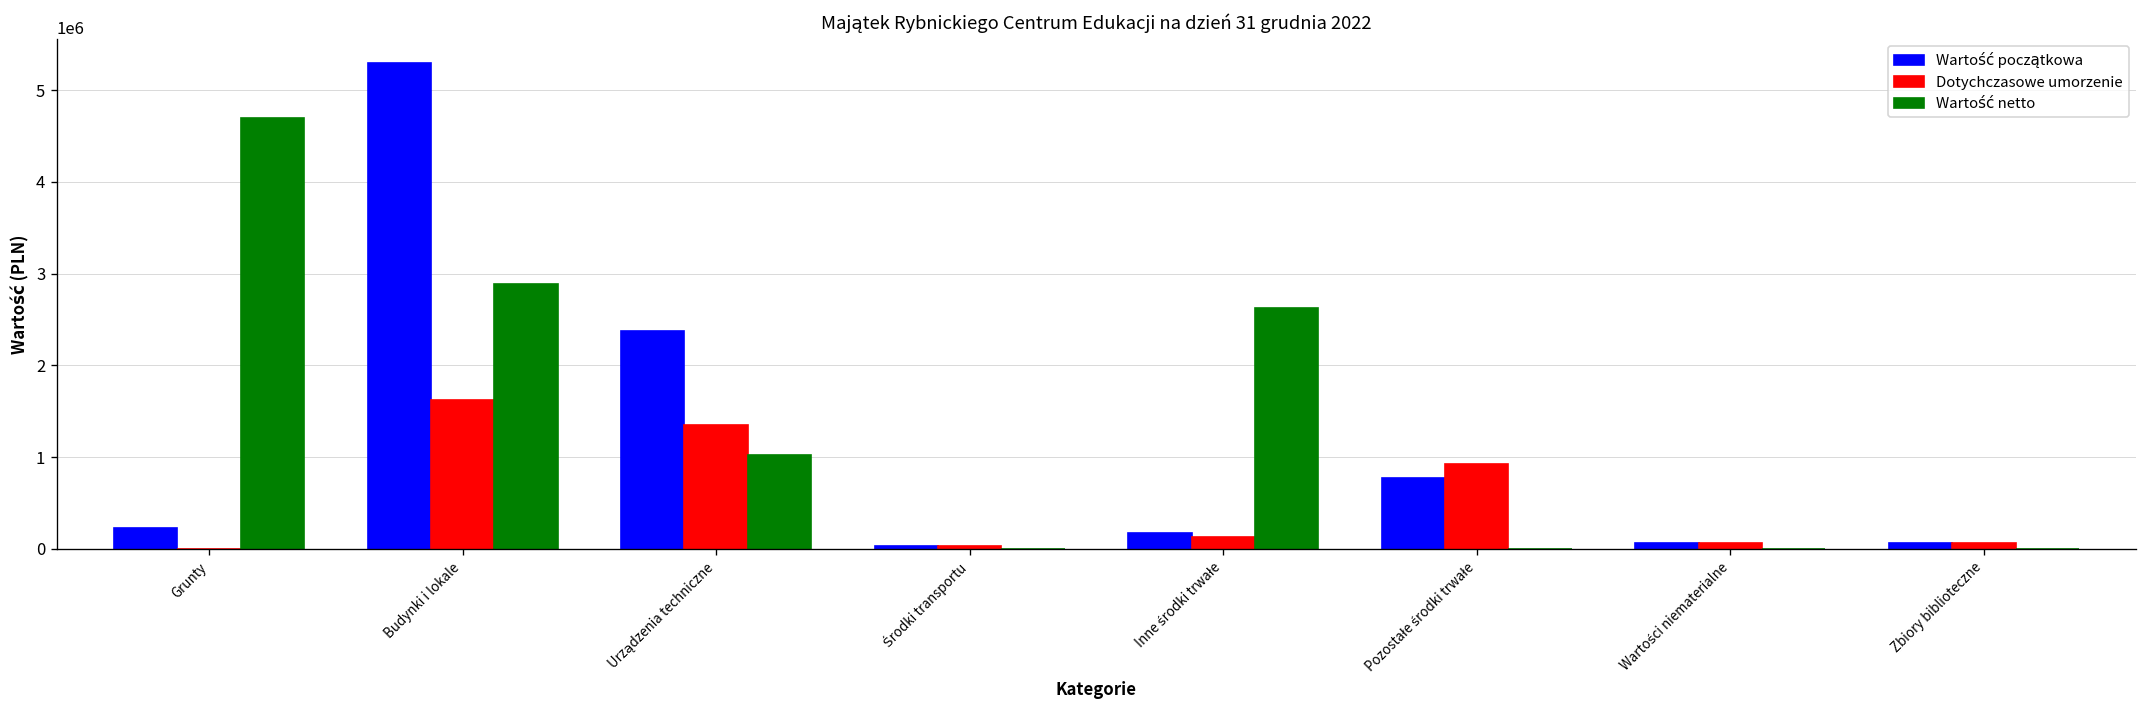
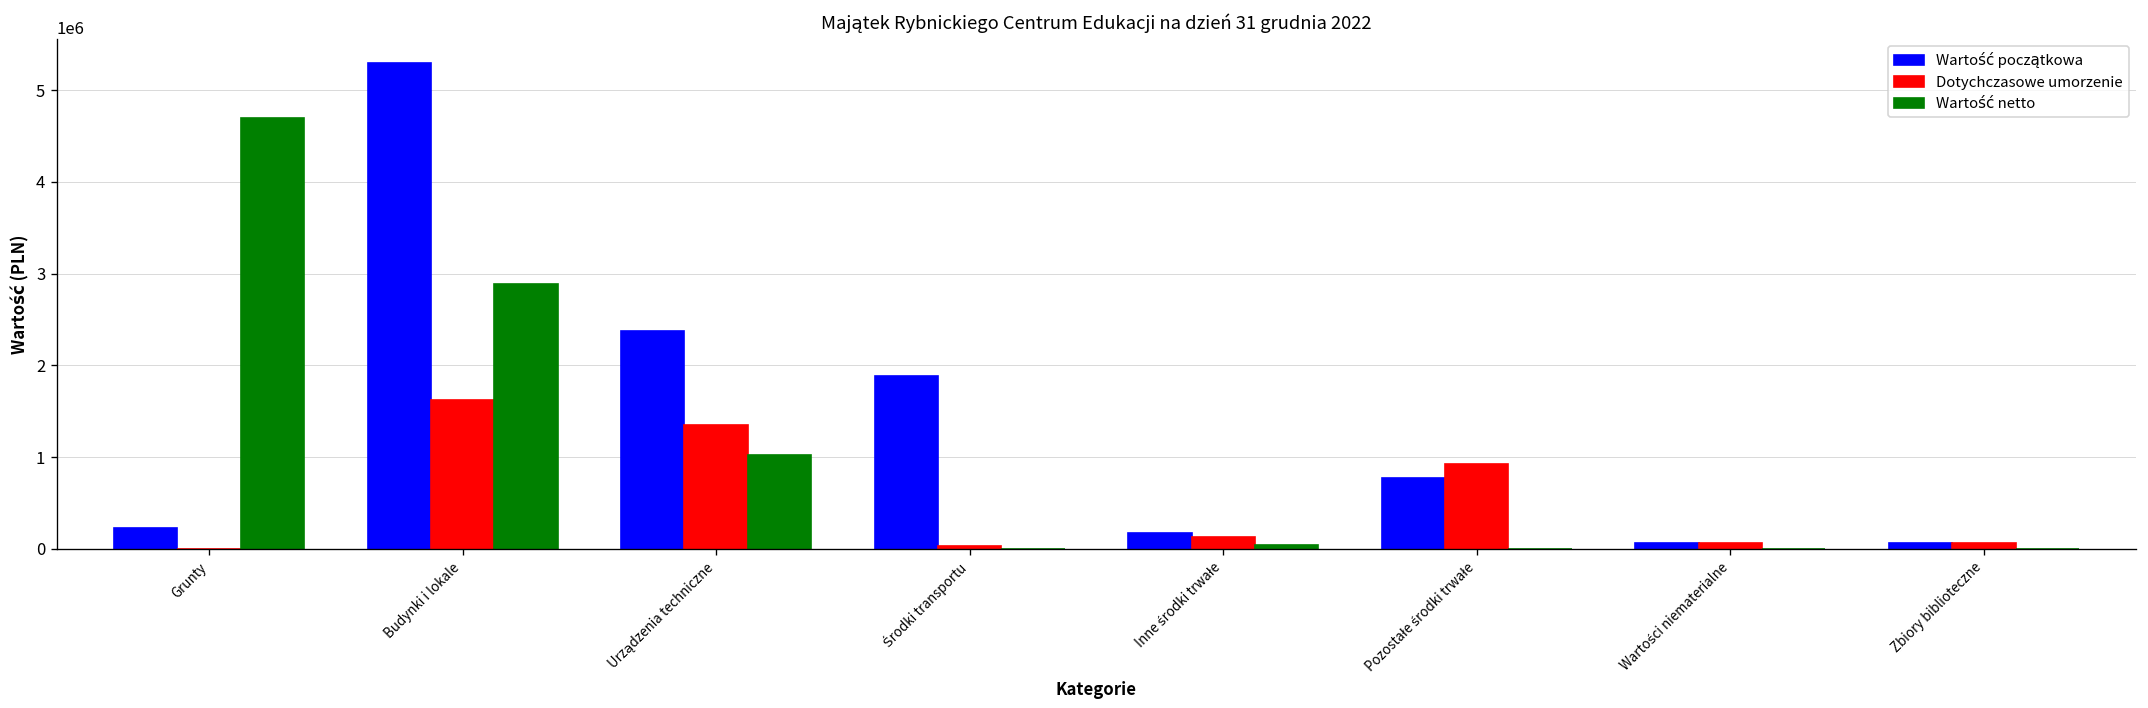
  {
    "Wartość początkowa": {
      "Grunty": 200000,
      "Budynki i lokale": 5300000,
      "Urządzenia techniczne": 2400000,
-     "Środki transportu": 0,
+     "Środki transportu": 1900000,
      "Inne środki trwałe": 200000,
      "Pozostałe środki trwałe": 800000,
      "Wartości niematerialne": 100000,
      "Zbiory biblioteczne": 100000
    },
    "Dotychczasowe umorzenie": {
      "Grunty": 0,
      "Budynki i lokale": 1600000,
      "Urządzenia techniczne": 1400000,
      "Środki transportu": 0,
      "Inne środki trwałe": 100000,
      "Pozostałe środki trwałe": 900000,
      "Wartości niematerialne": 100000,
      "Zbiory biblioteczne": 100000
    },
    "Wartość netto": {
      "Grunty": 4700000,
      "Budynki i lokale": 2900000,
      "Urządzenia techniczne": 1000000,
      "Środki transportu": 0,
-     "Inne środki trwałe": 2600000,
+     "Inne środki trwałe": 0,
      "Pozostałe środki trwałe": 0,
      "Wartości niematerialne": 0,
      "Zbiory biblioteczne": 0
    }
  }
